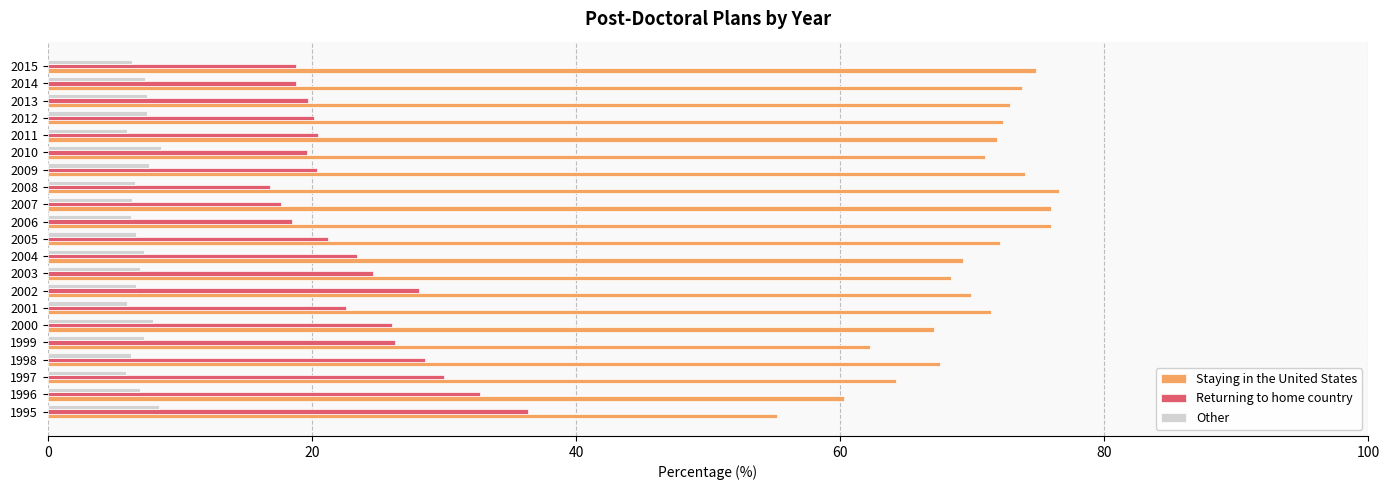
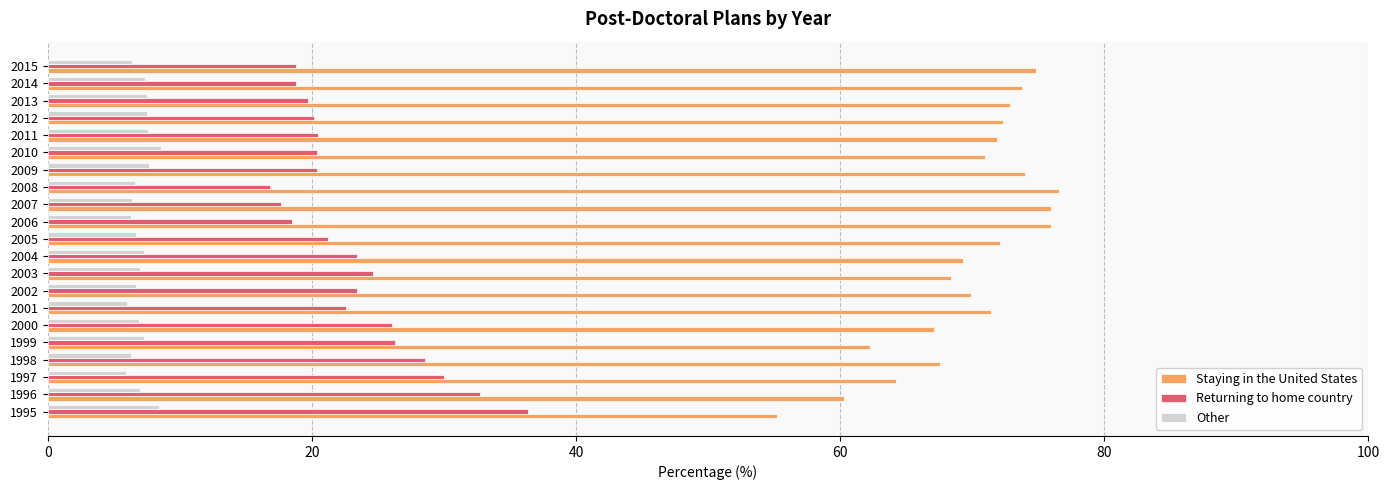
  {
    "Staying in the United States": {
      "2015": 74.8,
      "2014": 73.8,
      "2013": 72.9,
      "2012": 72.3,
      "2011": 71.9,
      "2010": 71.0,
      "2009": 74.0,
      "2008": 76.6,
      "2007": 76.0,
      "2006": 76.0,
      "2005": 72.1,
      "2004": 69.3,
      "2003": 68.4,
      "2002": 69.9,
      "2001": 71.4,
      "2000": 67.1,
      "1999": 62.3,
      "1998": 67.6,
      "1997": 64.2,
      "1996": 60.3,
      "1995": 55.2
    },
    "Returning to home country": {
      "2015": 18.8,
      "2014": 18.8,
      "2013": 19.7,
      "2012": 20.2,
      "2011": 20.5,
-     "2010": 19.6,
+     "2010": 20.4,
      "2009": 20.4,
      "2008": 16.8,
      "2007": 17.7,
      "2006": 18.5,
      "2005": 21.2,
      "2004": 23.4,
      "2003": 24.6,
-     "2002": 28.1,
+     "2002": 23.4,
      "2001": 22.6,
      "2000": 26.1,
      "1999": 26.3,
      "1998": 28.6,
      "1997": 30.0,
      "1996": 32.7,
      "1995": 36.4
    },
    "Other": {
      "2015": 6.4,
      "2014": 7.4,
      "2013": 7.5,
      "2012": 7.5,
-     "2011": 6.0,
+     "2011": 7.6,
      "2010": 8.6,
      "2009": 7.7,
      "2008": 6.6,
      "2007": 6.4,
      "2006": 6.3,
      "2005": 6.7,
      "2004": 7.3,
      "2003": 7.0,
      "2002": 6.7,
      "2001": 6.0,
-     "2000": 8.0,
+     "2000": 6.9,
      "1999": 7.3,
      "1998": 6.3,
      "1997": 5.9,
      "1996": 7.0,
      "1995": 8.4
    }
  }
